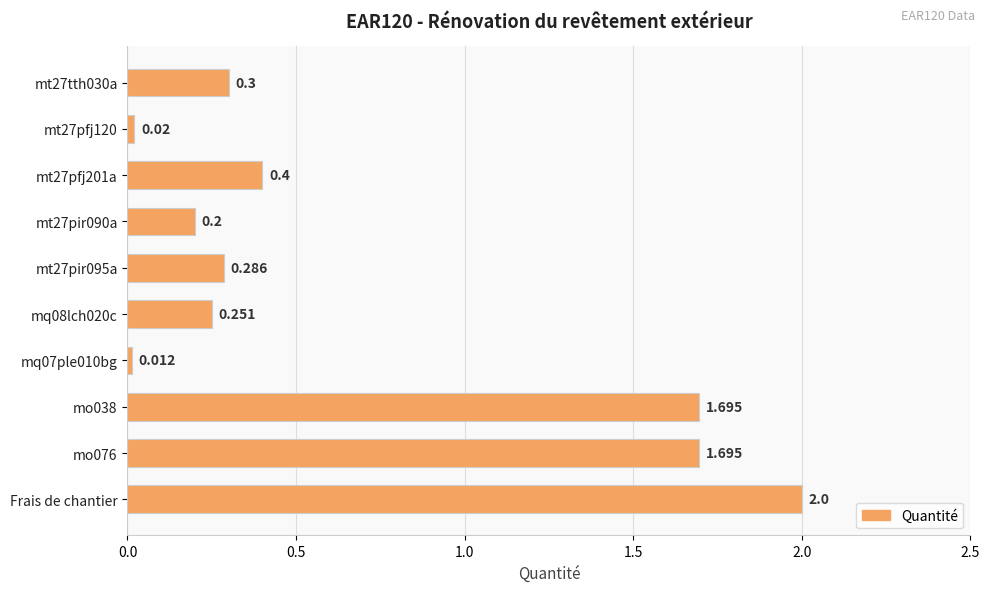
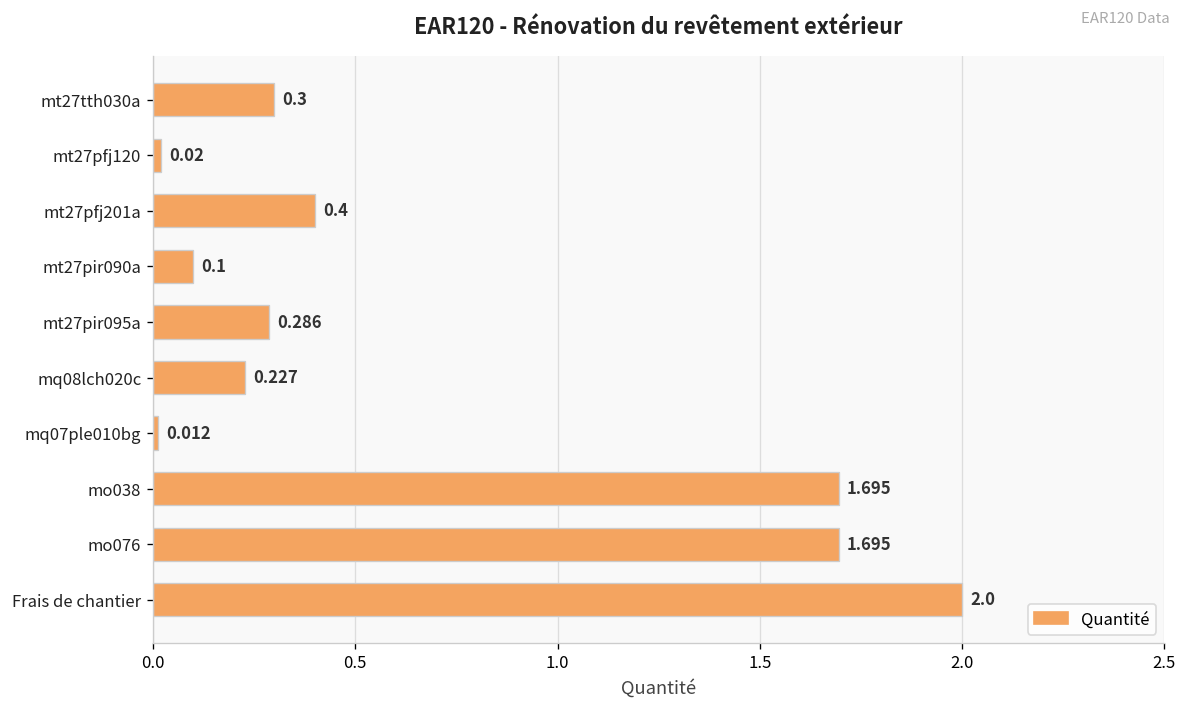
  {
    "mt27tth030a": 0.3,
    "mt27pfj120": 0.02,
    "mt27pfj201a": 0.4,
-   "mt27pir090a": 0.2,
+   "mt27pir090a": 0.1,
    "mt27pir095a": 0.286,
-   "mq08lch020c": 0.251,
+   "mq08lch020c": 0.227,
    "mq07ple010bg": 0.012,
    "mo038": 1.695,
    "mo076": 1.695,
    "Frais de chantier": 2.0
  }
